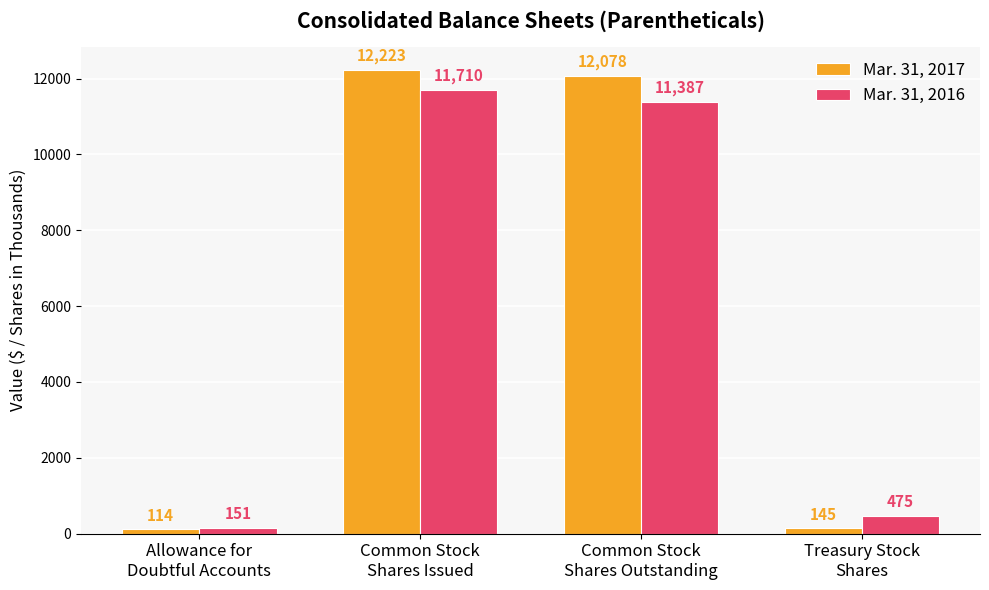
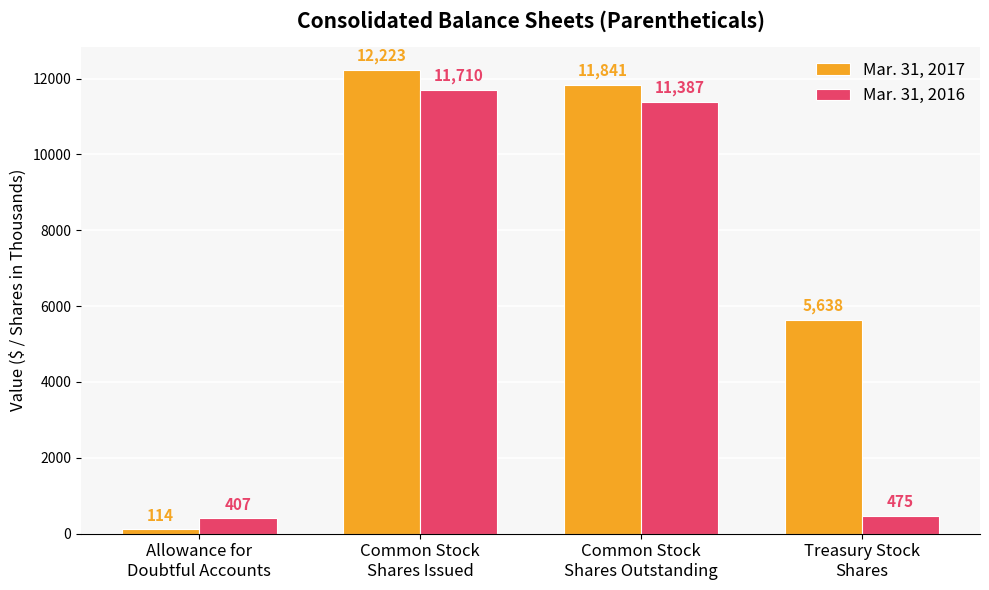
  {
    "Mar. 31, 2017": {
      "Allowance for Doubtful Accounts": "114",
      "Common Stock Shares Issued": "12,223",
-     "Common Stock Shares Outstanding": "12,078",
-     "Treasury Stock Shares": "145"
+     "Common Stock Shares Outstanding": "11,841",
+     "Treasury Stock Shares": "5,638"
    },
    "Mar. 31, 2016": {
-     "Allowance for Doubtful Accounts": "151",
+     "Allowance for Doubtful Accounts": "407",
      "Common Stock Shares Issued": "11,710",
      "Common Stock Shares Outstanding": "11,387",
      "Treasury Stock Shares": "475"
    }
  }
